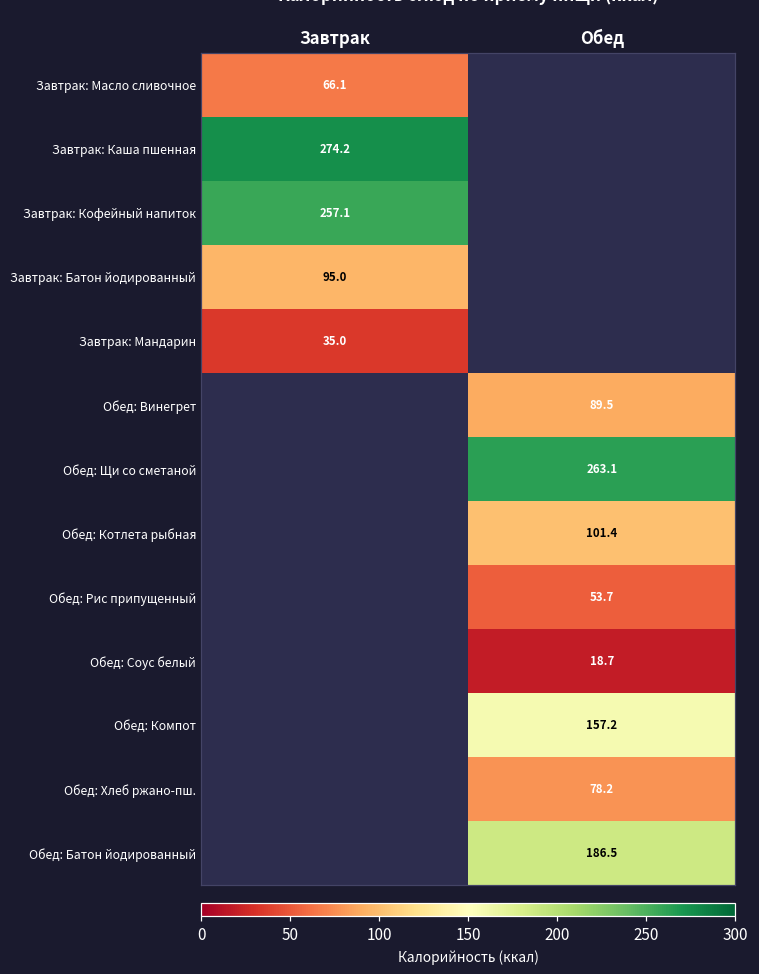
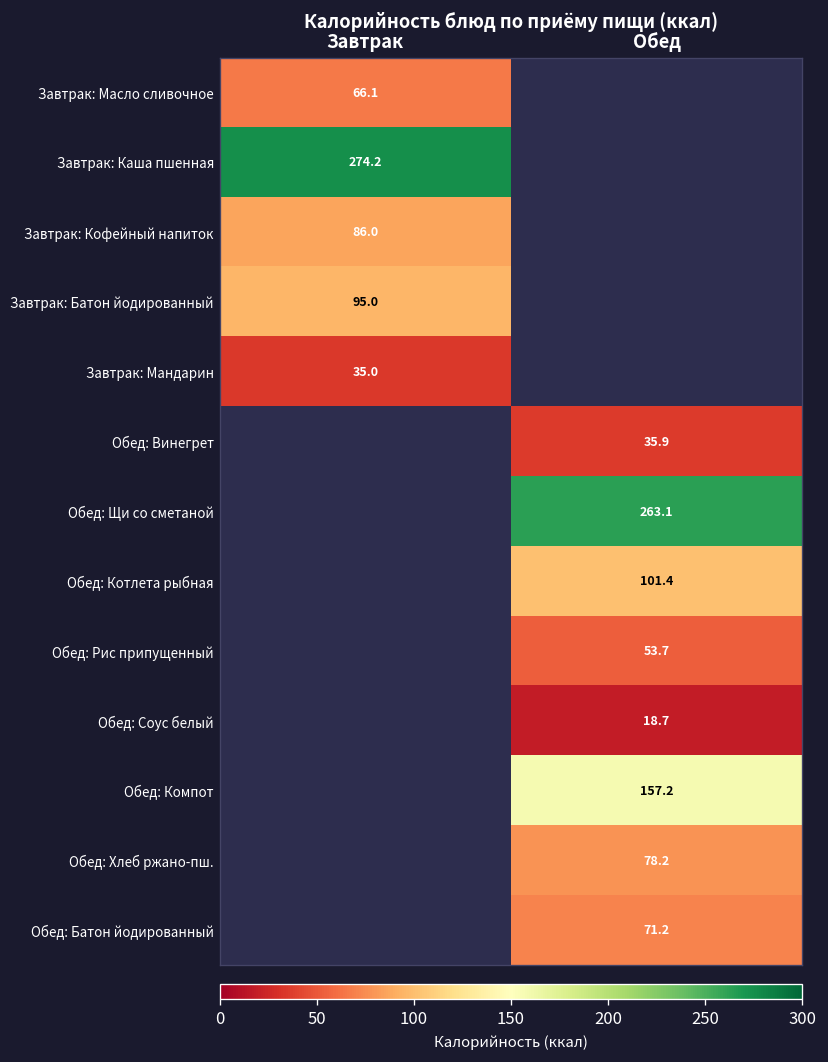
  {
    "Завтрак: Масло сливочное": {
      "Завтрак": 66.1
    },
    "Завтрак: Каша пшенная": {
      "Завтрак": 274.2
    },
    "Завтрак: Кофейный напиток": {
-     "Завтрак": 257.1
+     "Завтрак": 86.0
    },
    "Завтрак: Батон йодированный": {
      "Завтрак": 95.0
    },
    "Завтрак: Мандарин": {
      "Завтрак": 35.0
    },
    "Обед: Винегрет": {
-     "Обед": 89.5
+     "Обед": 35.9
    },
    "Обед: Щи со сметаной": {
      "Обед": 263.1
    },
    "Обед: Котлета рыбная": {
      "Обед": 101.4
    },
    "Обед: Рис припущенный": {
      "Обед": 53.7
    },
    "Обед: Соус белый": {
      "Обед": 18.7
    },
    "Обед: Компот": {
      "Обед": 157.2
    },
    "Обед: Хлеб ржано-пш.": {
      "Обед": 78.2
    },
    "Обед: Батон йодированный": {
-     "Обед": 186.5
+     "Обед": 71.2
    }
  }
